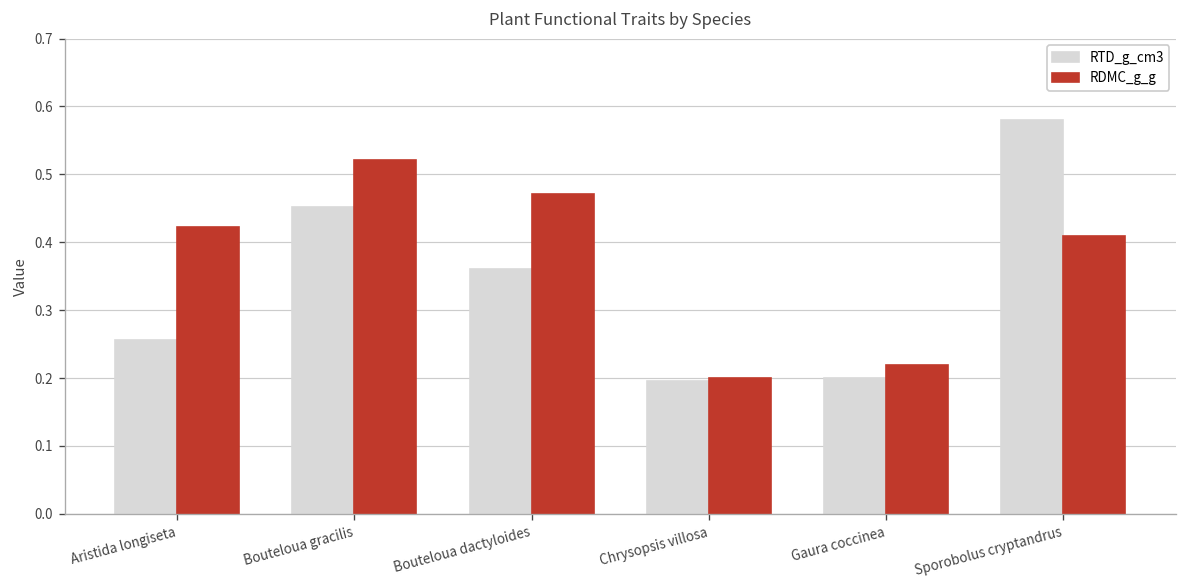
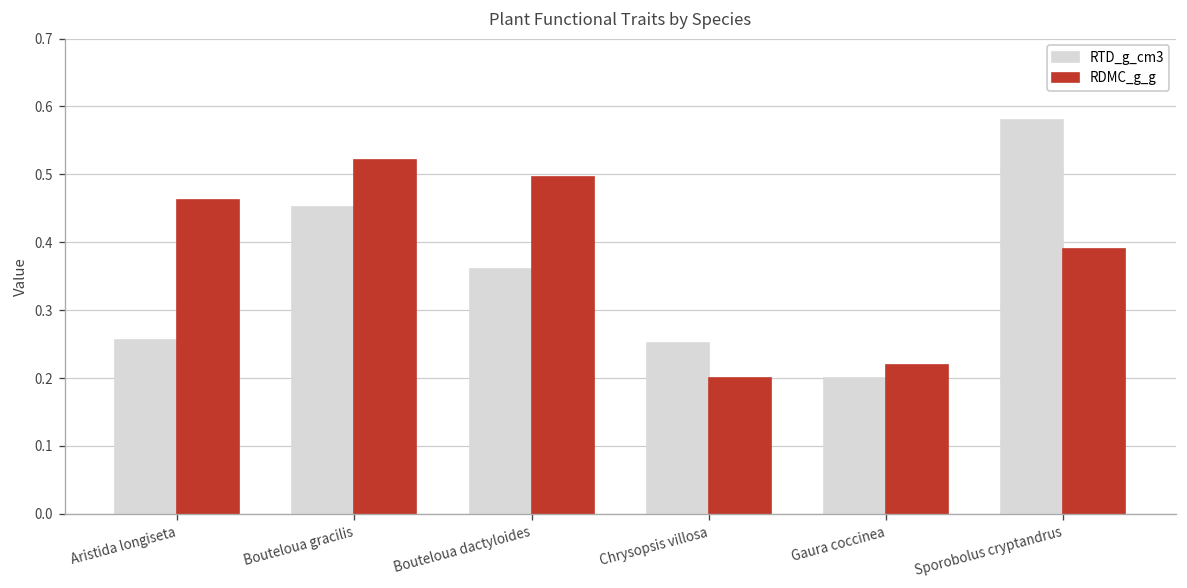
  {
    "RTD_g_cm3": {
      "Aristida longiseta": 0.26,
      "Bouteloua gracilis": 0.45,
      "Bouteloua dactyloides": 0.36,
-     "Chrysopsis villosa": 0.19,
+     "Chrysopsis villosa": 0.25,
      "Gaura coccinea": 0.20,
      "Sporobolus cryptandrus": 0.58
    },
    "RDMC_g_g": {
-     "Aristida longiseta": 0.42,
+     "Aristida longiseta": 0.46,
      "Bouteloua gracilis": 0.52,
-     "Bouteloua dactyloides": 0.47,
+     "Bouteloua dactyloides": 0.50,
      "Chrysopsis villosa": 0.20,
      "Gaura coccinea": 0.22,
-     "Sporobolus cryptandrus": 0.41
+     "Sporobolus cryptandrus": 0.39
    }
  }
